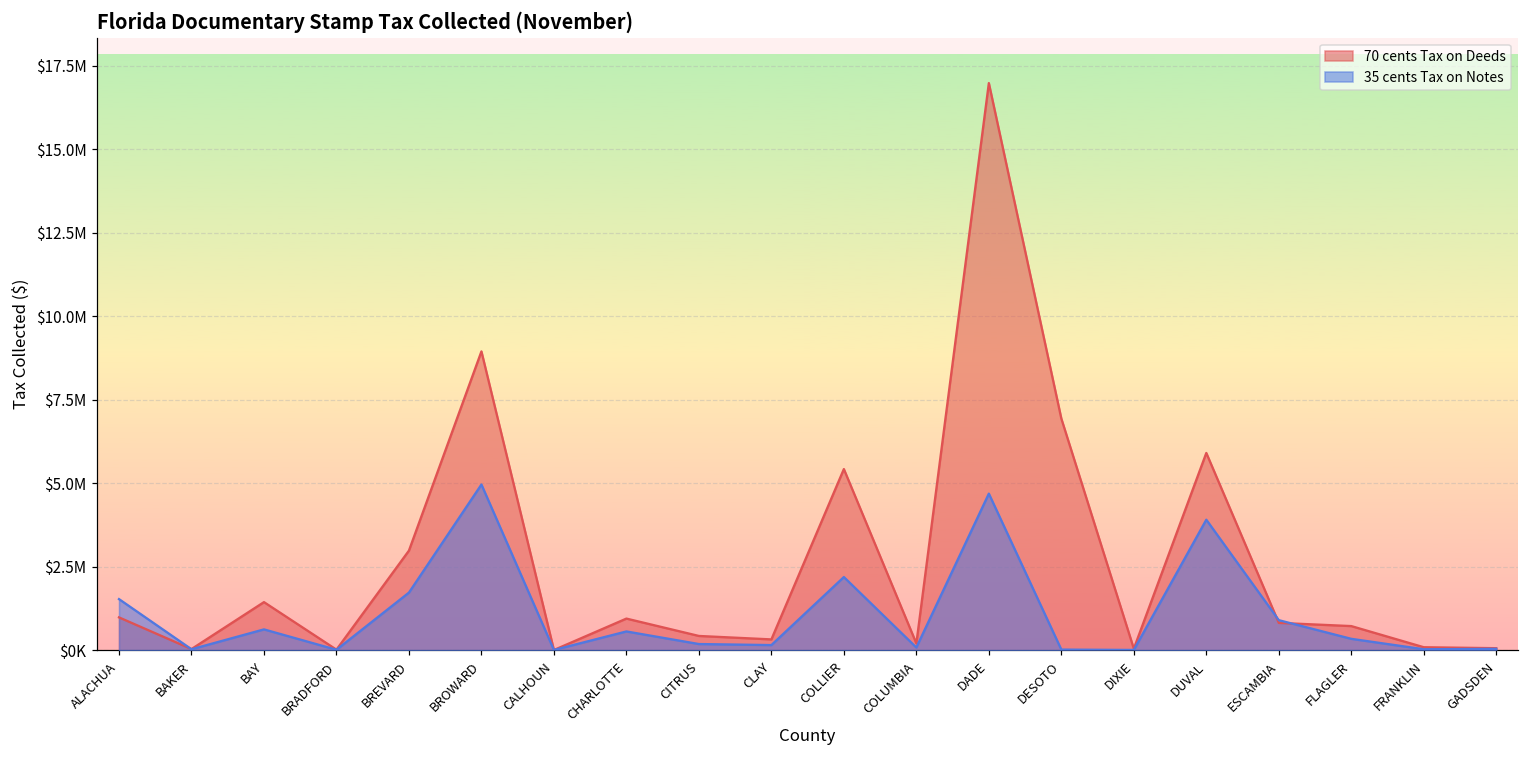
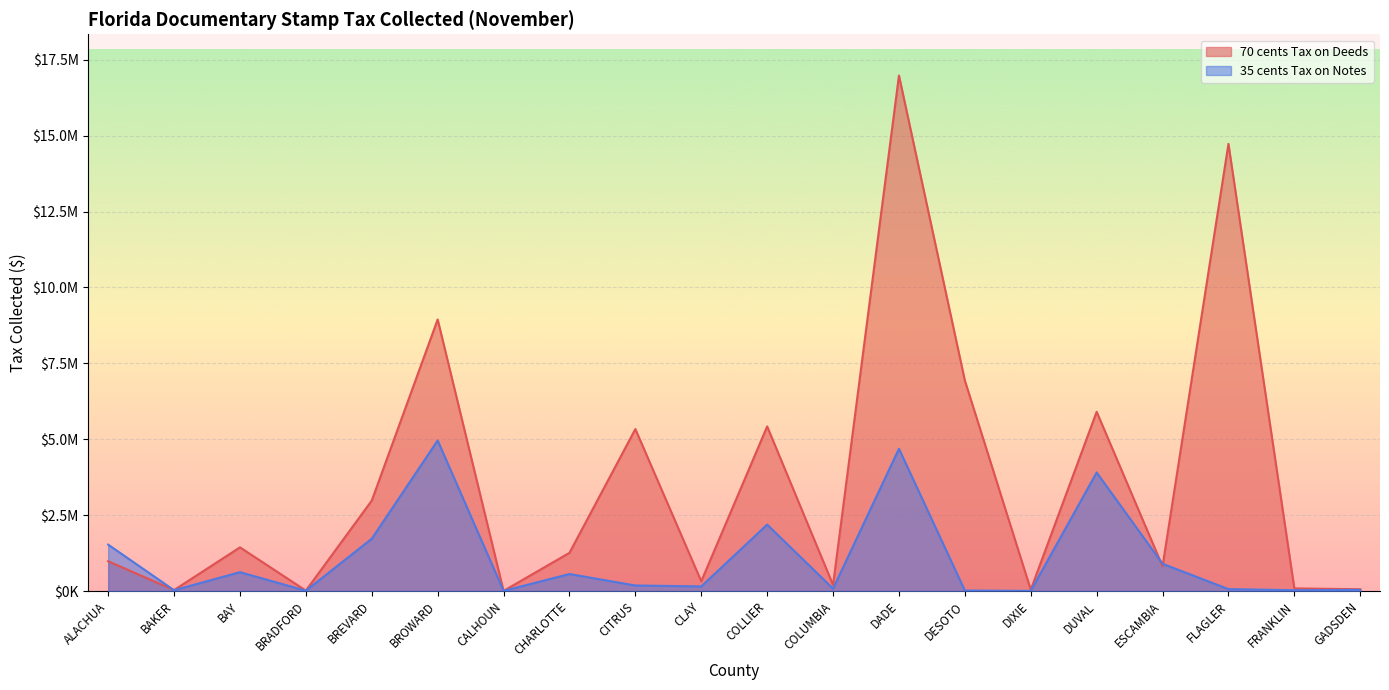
  {
    "70 cents Tax on Deeds": {
      "ALACHUA": "$1000000",
      "BAY": "$1400000",
      "BREVARD": "$3000000",
      "BROWARD": "$8900000",
-     "CHARLOTTE": "$900000",
-     "CITRUS": "$400000",
+     "CHARLOTTE": "$1300000",
+     "CITRUS": "$5300000",
      "CLAY": "$300000",
      "COLLIER": "$5400000",
      "COLUMBIA": "$200000",
      "DADE": "$17000000",
      "DESOTO": "$6900000",
      "DUVAL": "$5900000",
-     "FLAGLER": "$700000"
+     "FLAGLER": "$14700000"
    },
    "35 cents Tax on Notes": {
      "ALACHUA": "$1500000",
      "BAY": "$600000",
      "BREVARD": "$1700000",
      "BROWARD": "$5000000",
      "CHARLOTTE": "$600000",
      "CITRUS": "$200000",
      "CLAY": "$200000",
      "COLLIER": "$2200000",
      "COLUMBIA": "$100000",
      "DADE": "$4700000",
      "DESOTO": "$0",
      "DUVAL": "$3900000",
-     "FLAGLER": "$300000"
+     "FLAGLER": "$100000"
    }
  }
